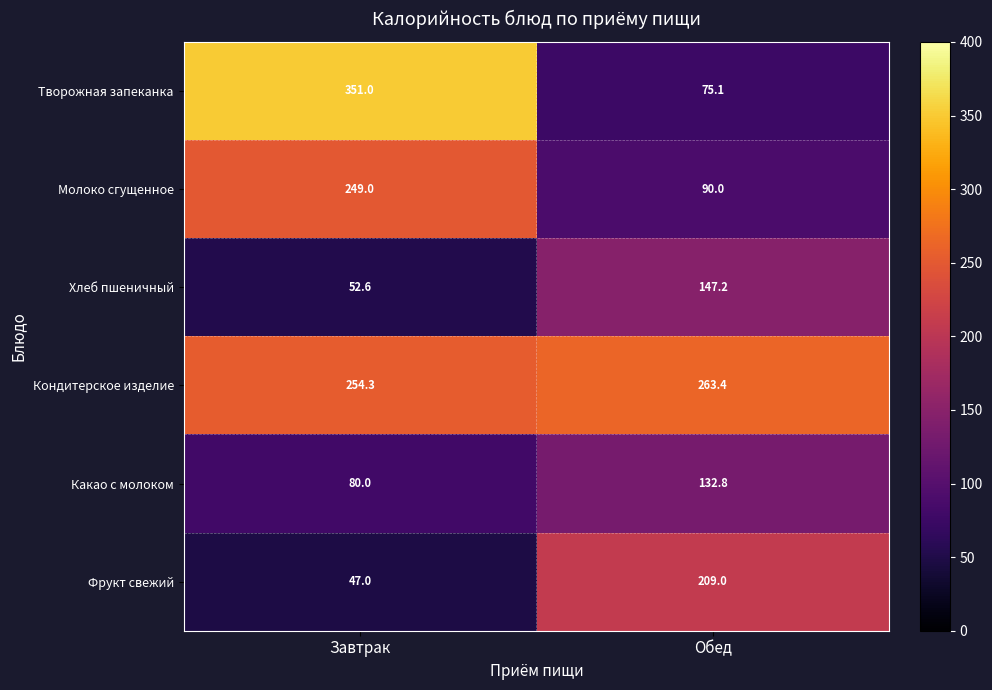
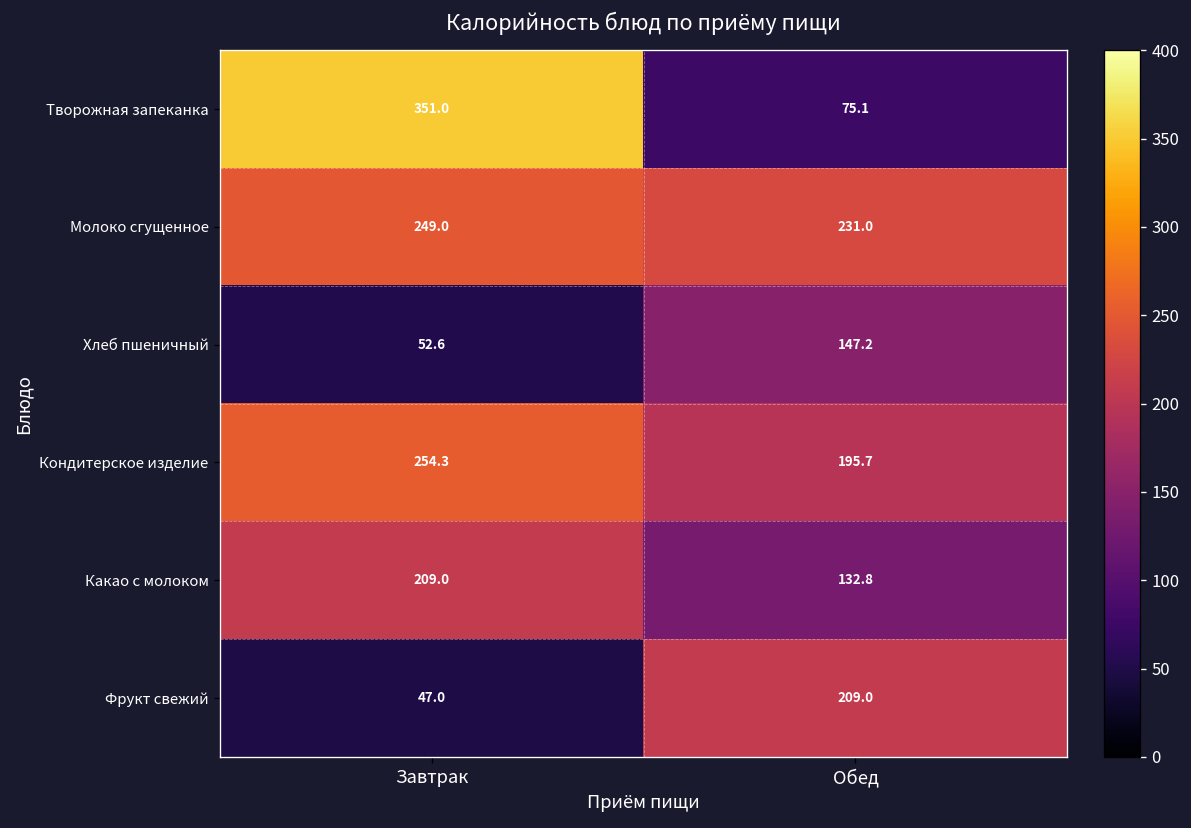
  {
    "Творожная запеканка": {
      "Завтрак": 351.0,
      "Обед": 75.1
    },
    "Молоко сгущенное": {
      "Завтрак": 249.0,
-     "Обед": 90.0
+     "Обед": 231.0
    },
    "Хлеб пшеничный": {
      "Завтрак": 52.6,
      "Обед": 147.2
    },
    "Кондитерское изделие": {
      "Завтрак": 254.3,
-     "Обед": 263.4
+     "Обед": 195.7
    },
    "Какао с молоком": {
-     "Завтрак": 80.0,
+     "Завтрак": 209.0,
      "Обед": 132.8
    },
    "Фрукт свежий": {
      "Завтрак": 47.0,
      "Обед": 209.0
    }
  }
